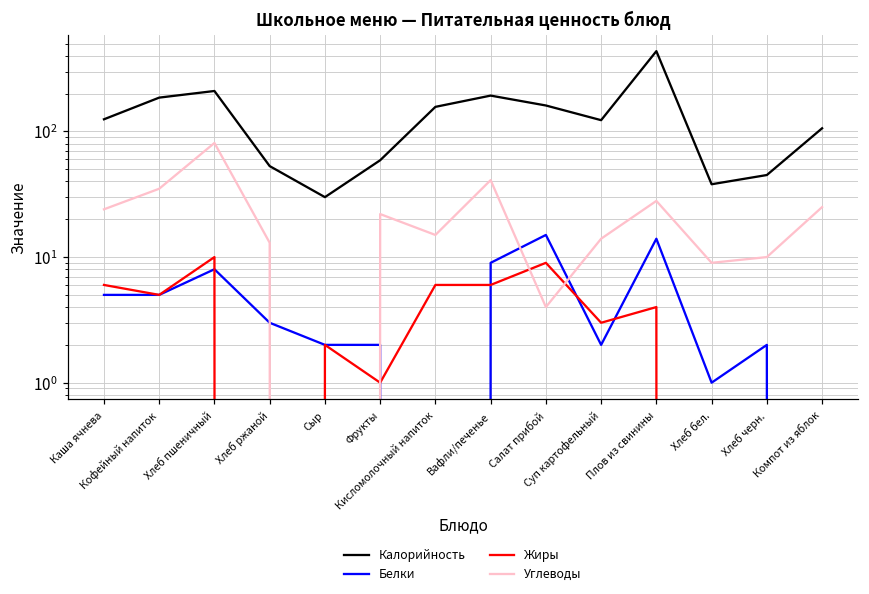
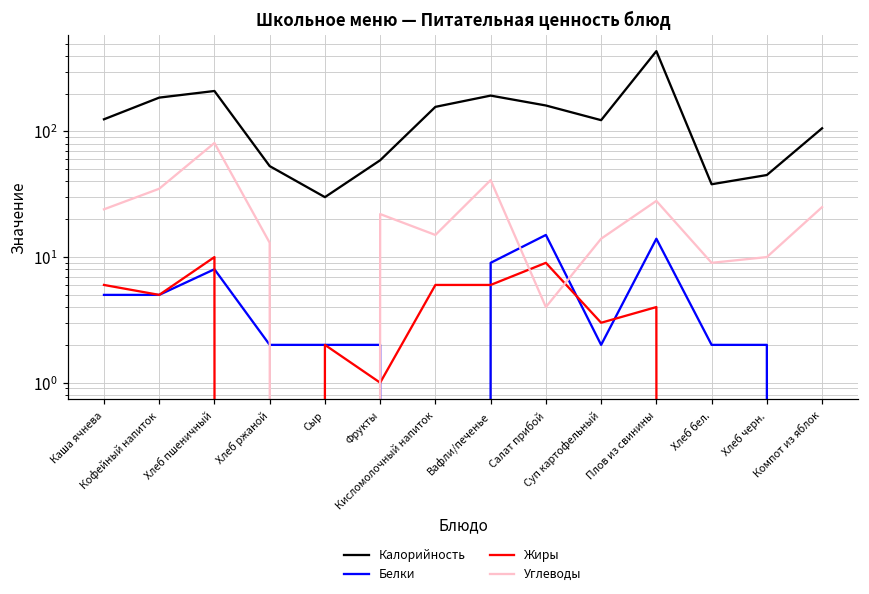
  {
    "Калорийность": {
      "Каша ячнева": 130,
      "Кофейный напиток": 190,
      "Хлеб пшеничный": 210,
      "Хлеб ржаной": 50,
      "Сыр": 30,
      "Фрукты": 60,
      "Кисломолочный напиток": 160,
      "Вафли/печенье": 190,
      "Салат прибой": 160,
      "Суп картофельный": 120,
      "Плов из свинины": 440,
      "Хлеб бел.": 38,
      "Хлеб черн.": 45,
      "Компот из яблок": 110
    },
    "Белки": {
      "Каша ячнева": 5,
      "Хлеб пшеничный": 8,
-     "Хлеб ржаной": 3,
+     "Хлеб ржаной": 2,
      "Фрукты": 2,
      "Вафли/печенье": 9,
      "Салат прибой": 15,
      "Суп картофельный": 2,
      "Плов из свинины": 14,
-     "Хлеб бел.": 1,
+     "Хлеб бел.": 2,
      "Хлеб черн.": 2
    },
    "Жиры": {
      "Каша ячнева": 6,
      "Хлеб пшеничный": 10,
      "Фрукты": 1,
      "Кисломолочный напиток": 6,
      "Вафли/печенье": 6,
      "Салат прибой": 9,
      "Суп картофельный": 3,
      "Плов из свинины": 4
    },
    "Углеводы": {
      "Каша ячнева": 24,
      "Кофейный напиток": 35,
      "Хлеб пшеничный": 80,
      "Хлеб ржаной": 13,
      "Фрукты": 22,
      "Кисломолочный напиток": 15,
      "Вафли/печенье": 41,
      "Салат прибой": 4,
      "Суп картофельный": 14,
      "Плов из свинины": 28,
      "Хлеб бел.": 9,
      "Хлеб черн.": 10,
      "Компот из яблок": 25
    }
  }
